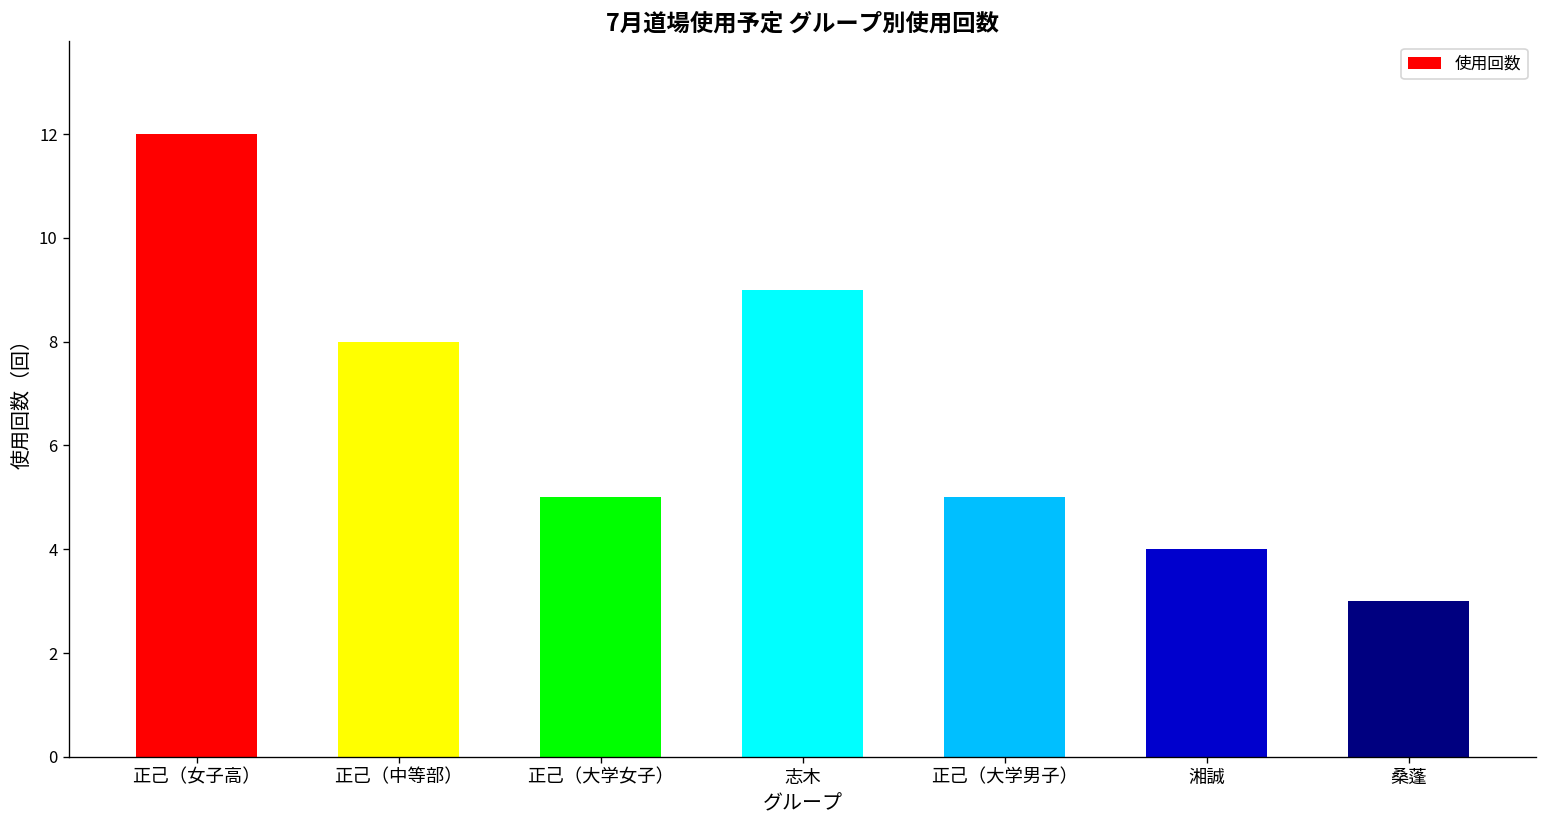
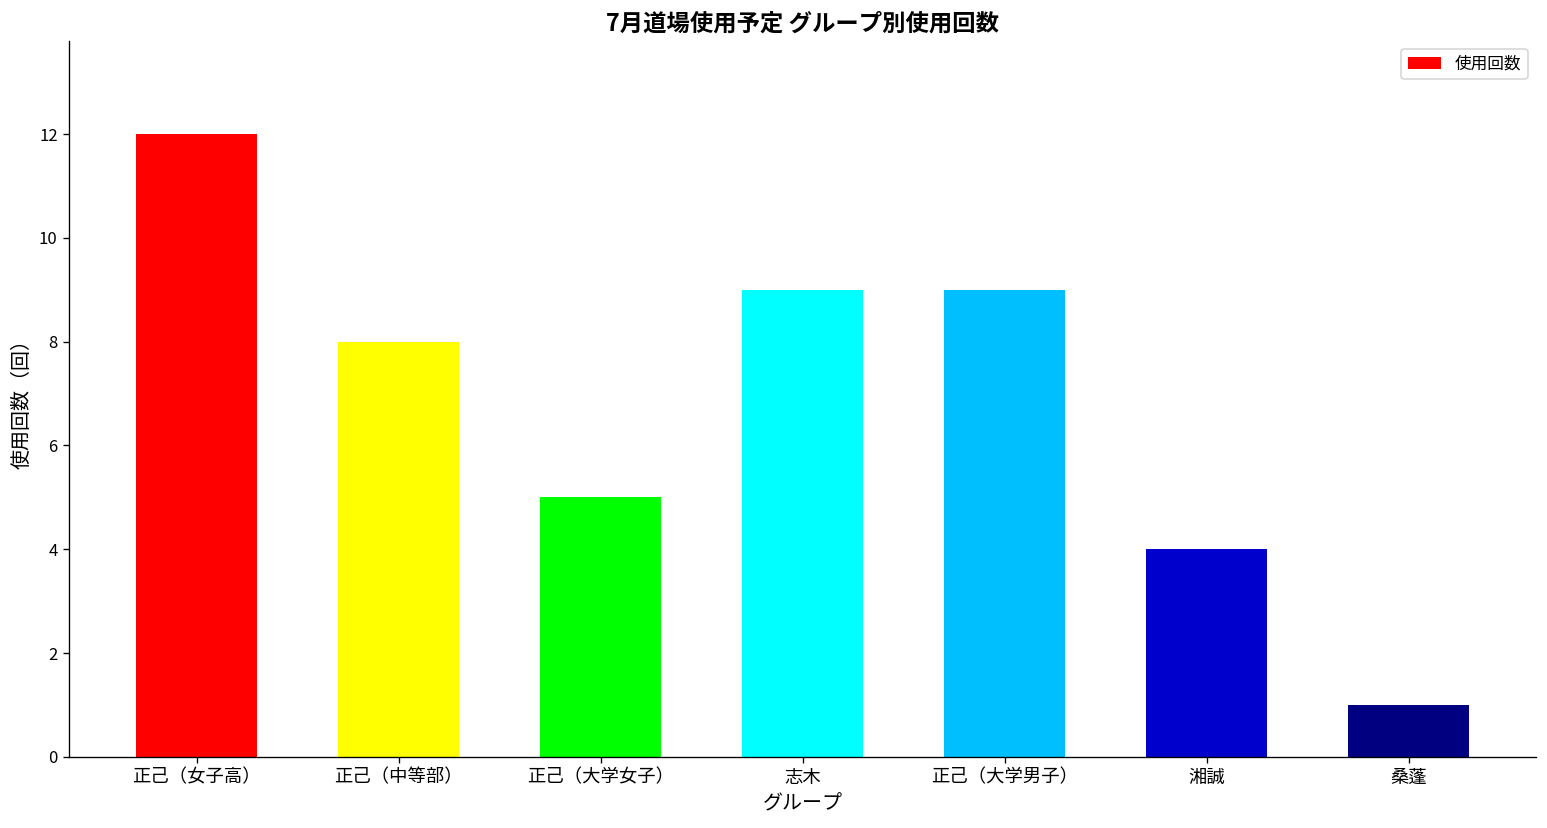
  {
    "正己（女子高）": 12,
    "正己（中等部）": 8,
    "正己（大学女子）": 5,
    "志木": 9,
-   "正己（大学男子）": 5,
+   "正己（大学男子）": 9,
    "湘誠": 4,
-   "桑蓬": 3
+   "桑蓬": 1
  }
